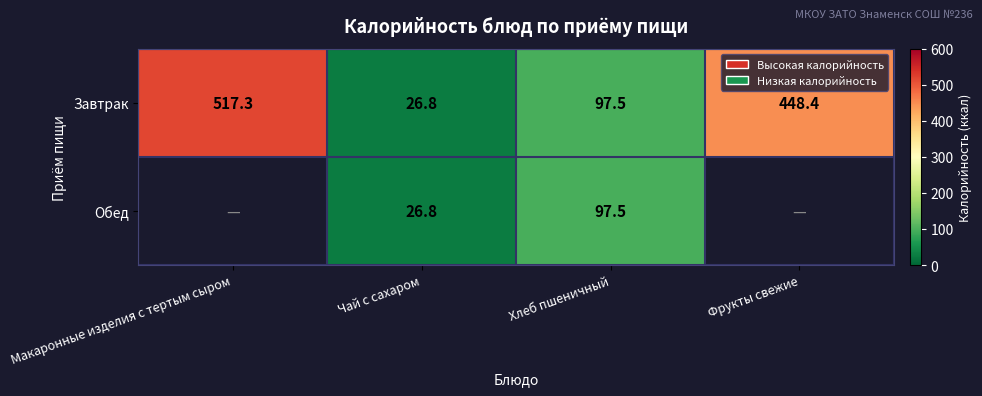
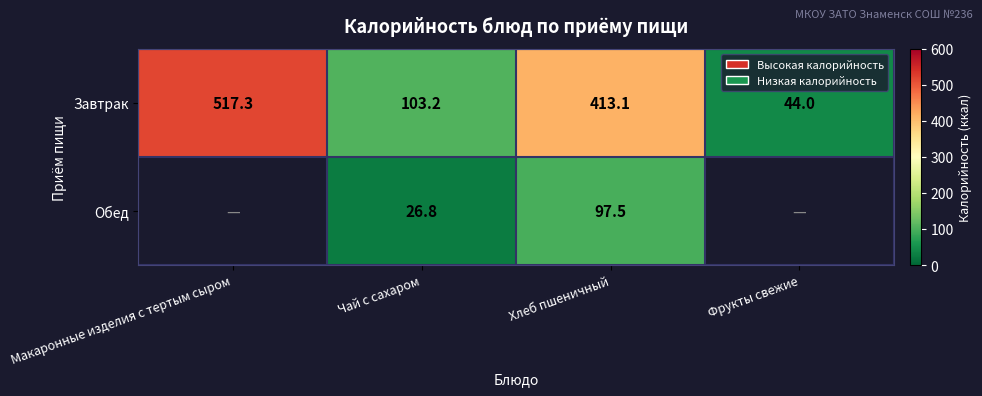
  {
    "Завтрак": {
      "Макаронные изделия с тертым сыром": 517.3,
-     "Чай с сахаром": 26.8,
-     "Хлеб пшеничный": 97.5,
-     "Фрукты свежие": 448.4
+     "Чай с сахаром": 103.2,
+     "Хлеб пшеничный": 413.1,
+     "Фрукты свежие": 44.0
    },
    "Обед": {
      "Чай с сахаром": 26.8,
      "Хлеб пшеничный": 97.5
    }
  }
